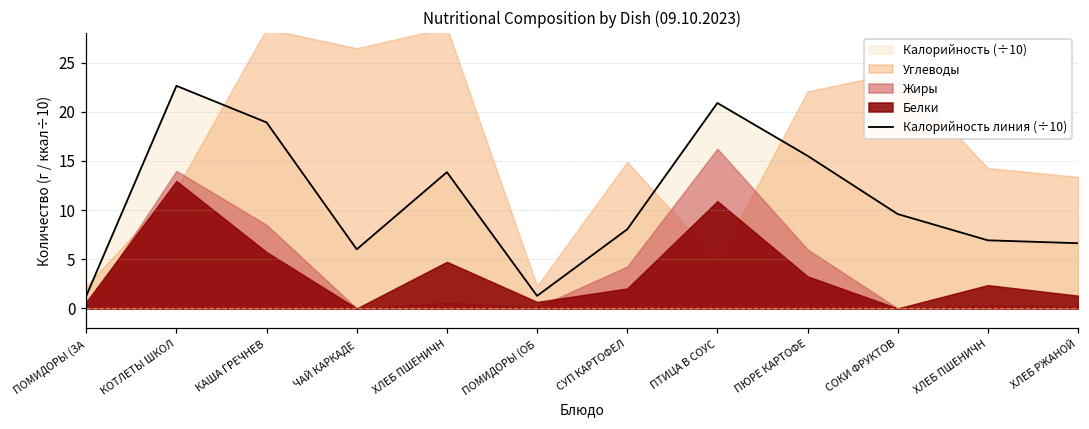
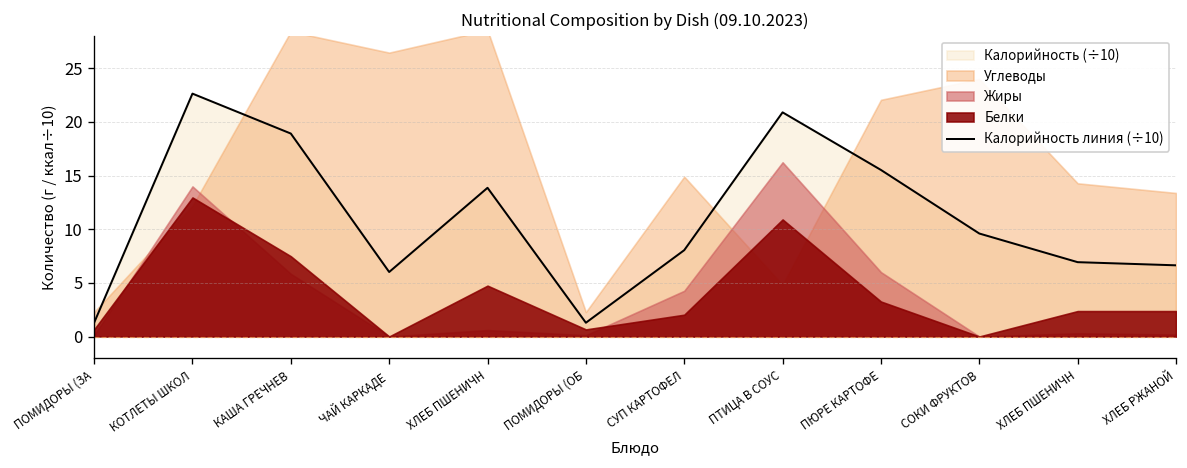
  {
    "Калорийность (÷10)": {
      "ПОМИДОРЫ (ЗА": 1,
      "КОТЛЕТЫ ШКОЛ": 23,
      "КАША ГРЕЧНЕВ": 19,
      "ЧАЙ КАРКАДЕ": 6,
      "ПОМИДОРЫ (ОБ": 1,
      "СУП КАРТОФЕЛ": 8,
      "ПТИЦА В СОУС": 21,
      "ПЮРЕ КАРТОФЕ": 16,
      "СОКИ ФРУКТОВ": 10,
      "ХЛЕБ РЖАНОЙ": 7
    },
    "Углеводы": {
      "ПОМИДОРЫ (ЗА": 2,
      "КОТЛЕТЫ ШКОЛ": 12,
      "ЧАЙ КАРКАДЕ": 26,
      "ПОМИДОРЫ (ОБ": 2,
      "СУП КАРТОФЕЛ": 15,
      "ПТИЦА В СОУС": 5,
      "ПЮРЕ КАРТОФЕ": 22,
      "ХЛЕБ РЖАНОЙ": 13
    },
    "Жиры": {
      "КОТЛЕТЫ ШКОЛ": 14,
-     "КАША ГРЕЧНЕВ": 9,
+     "КАША ГРЕЧНЕВ": 6,
      "СУП КАРТОФЕЛ": 4,
      "ПТИЦА В СОУС": 16,
      "ПЮРЕ КАРТОФЕ": 6
    },
    "Белки": {
      "ПОМИДОРЫ (ЗА": 1,
      "КОТЛЕТЫ ШКОЛ": 13,
-     "КАША ГРЕЧНЕВ": 6,
+     "КАША ГРЕЧНЕВ": 7,
      "ПОМИДОРЫ (ОБ": 1,
      "СУП КАРТОФЕЛ": 2,
      "ПТИЦА В СОУС": 11,
      "ПЮРЕ КАРТОФЕ": 3,
-     "ХЛЕБ РЖАНОЙ": 1
+     "ХЛЕБ РЖАНОЙ": 2
    }
  }
